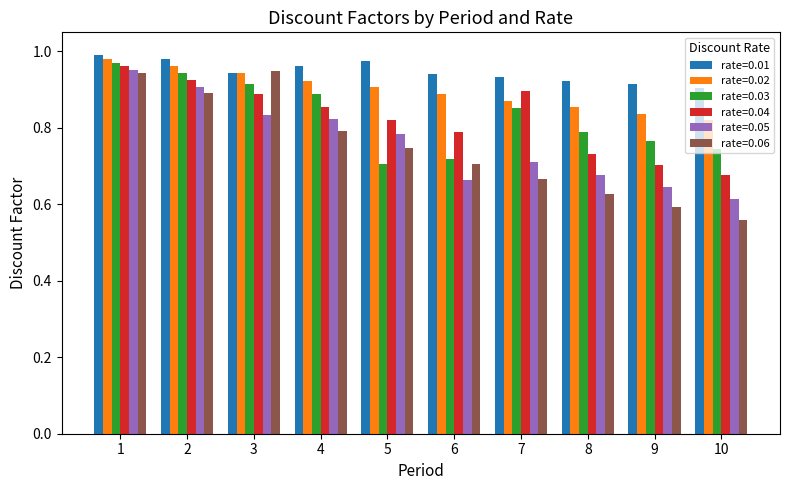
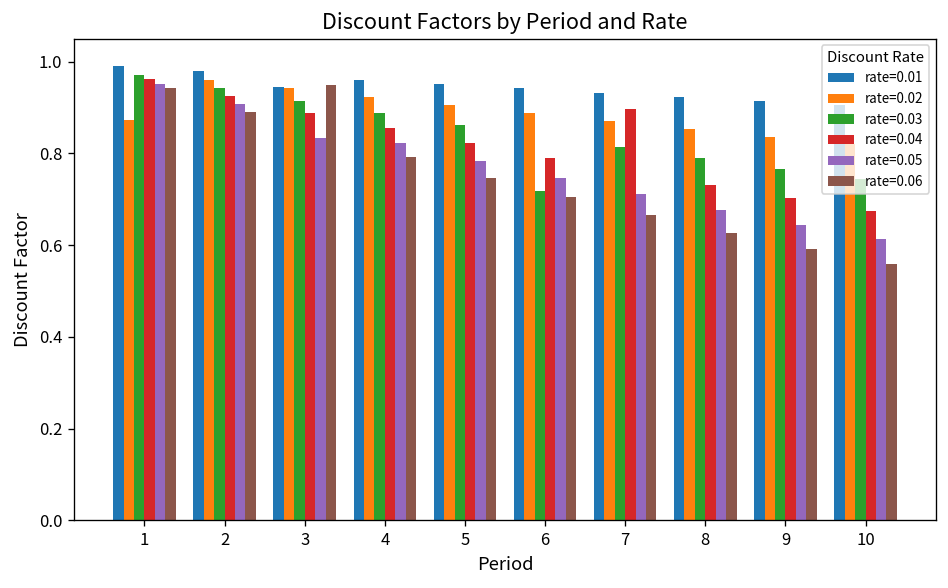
  {
    "rate=0.01": {
      "1": 0.99,
      "2": 0.98,
      "3": 0.94,
      "4": 0.96,
-     "5": 0.98,
+     "5": 0.95,
      "6": 0.94,
      "7": 0.93,
      "8": 0.92,
      "9": 0.91
    },
    "rate=0.02": {
-     "1": 0.98,
+     "1": 0.87,
      "2": 0.96,
      "3": 0.94,
      "4": 0.92,
      "5": 0.91,
      "6": 0.89,
      "7": 0.87,
      "8": 0.85,
      "9": 0.84
    },
    "rate=0.03": {
      "1": 0.97,
      "2": 0.94,
      "3": 0.92,
      "4": 0.89,
-     "5": 0.70,
+     "5": 0.86,
      "6": 0.72,
-     "7": 0.85,
+     "7": 0.81,
      "8": 0.79,
      "9": 0.77
    },
    "rate=0.04": {
      "1": 0.96,
      "2": 0.92,
      "3": 0.89,
      "4": 0.85,
      "5": 0.82,
      "6": 0.79,
      "7": 0.90,
      "8": 0.73,
      "9": 0.70,
      "10": 0.68
    },
    "rate=0.05": {
      "1": 0.95,
      "2": 0.91,
      "3": 0.83,
      "4": 0.82,
      "5": 0.78,
-     "6": 0.66,
+     "6": 0.75,
      "7": 0.71,
      "8": 0.68,
      "9": 0.64,
      "10": 0.61
    },
    "rate=0.06": {
      "1": 0.94,
      "2": 0.89,
      "3": 0.95,
      "4": 0.79,
      "5": 0.75,
      "6": 0.70,
      "7": 0.67,
      "8": 0.63,
      "9": 0.59,
      "10": 0.56
    }
  }
